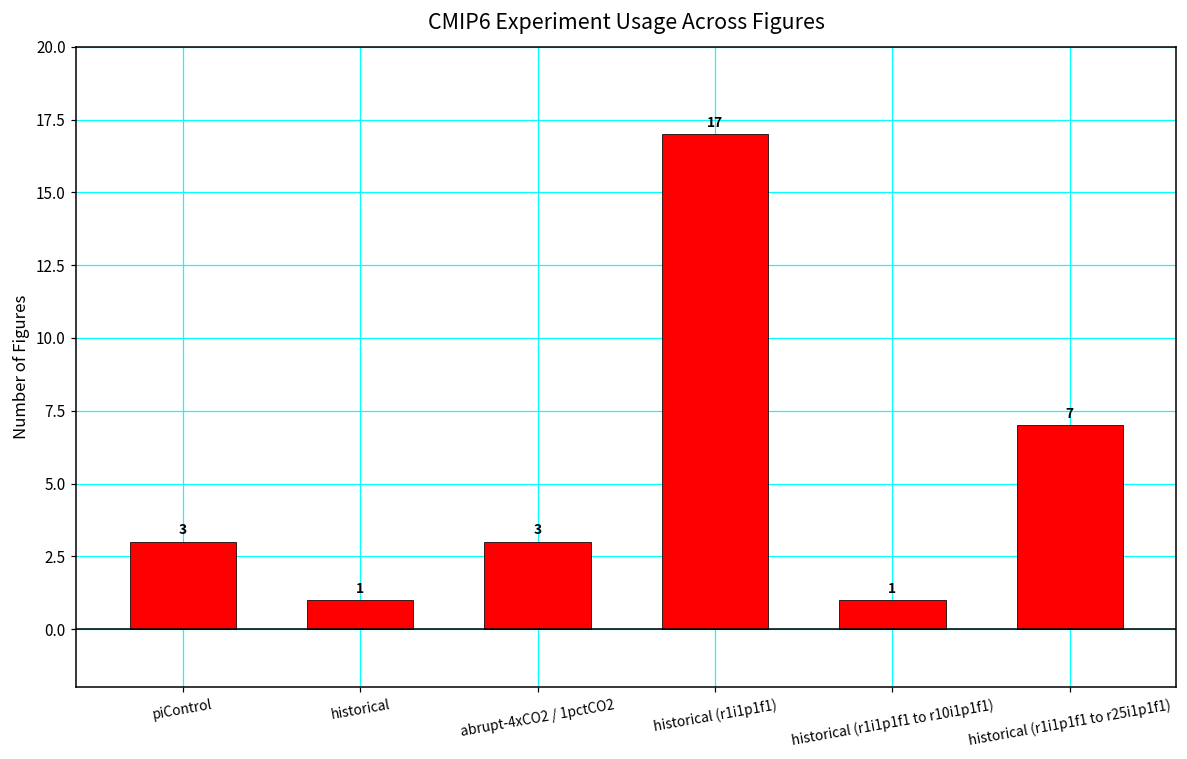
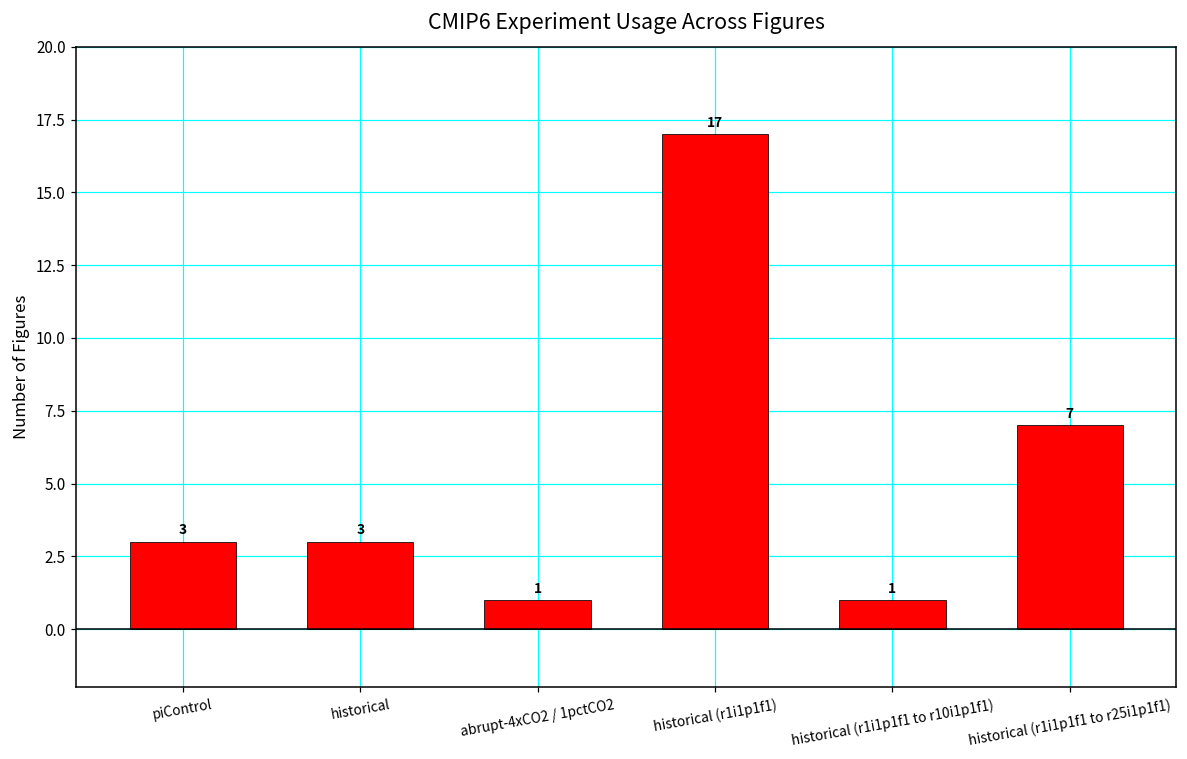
  {
    "piControl": 3,
-   "historical": 1,
-   "abrupt-4xCO2 / 1pctCO2": 3,
+   "historical": 3,
+   "abrupt-4xCO2 / 1pctCO2": 1,
    "historical (r1i1p1f1)": 17,
    "historical (r1i1p1f1 to r10i1p1f1)": 1,
    "historical (r1i1p1f1 to r25i1p1f1)": 7
  }
